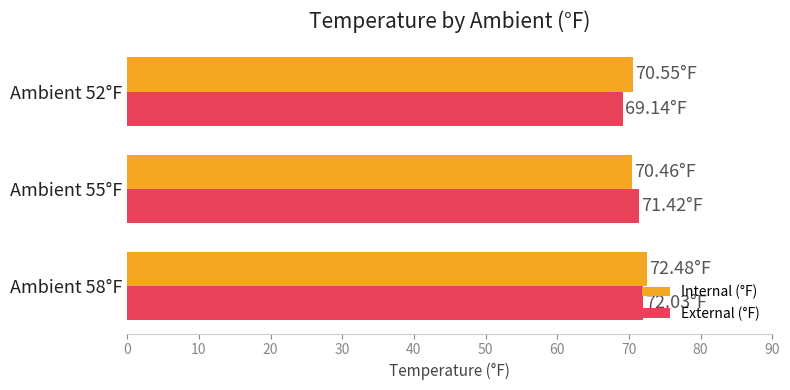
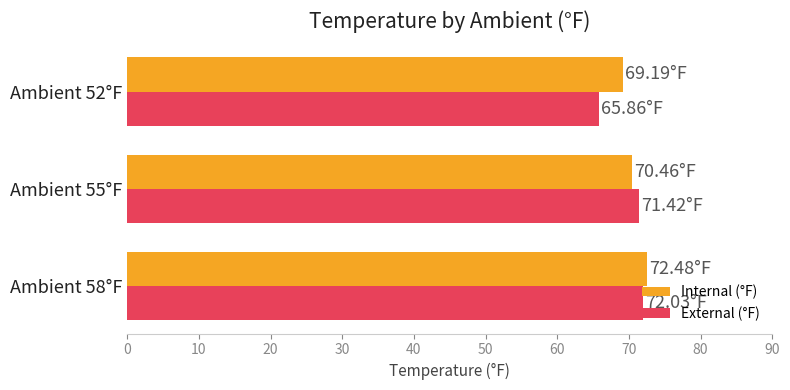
  {
    "Internal (°F)": {
-     "Ambient 52°F": "70.55°F",
+     "Ambient 52°F": "69.19°F",
      "Ambient 55°F": "70.46°F",
      "Ambient 58°F": "72.48°F"
    },
    "External (°F)": {
-     "Ambient 52°F": "69.14°F",
+     "Ambient 52°F": "65.86°F",
      "Ambient 55°F": "71.42°F",
      "Ambient 58°F": "72.03°F"
    }
  }
